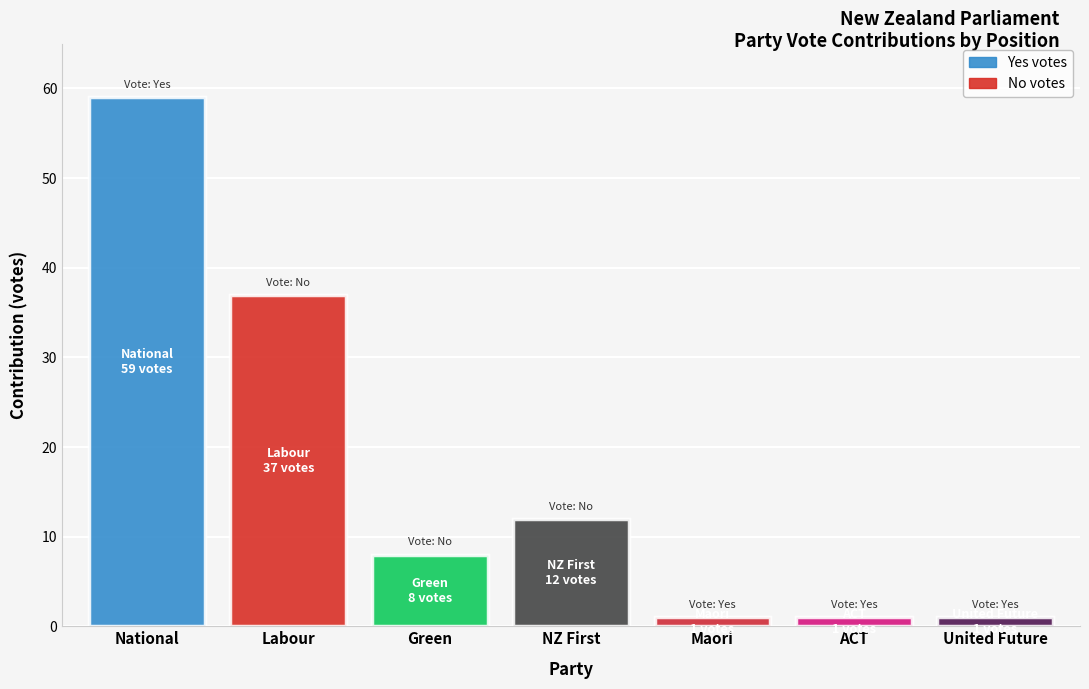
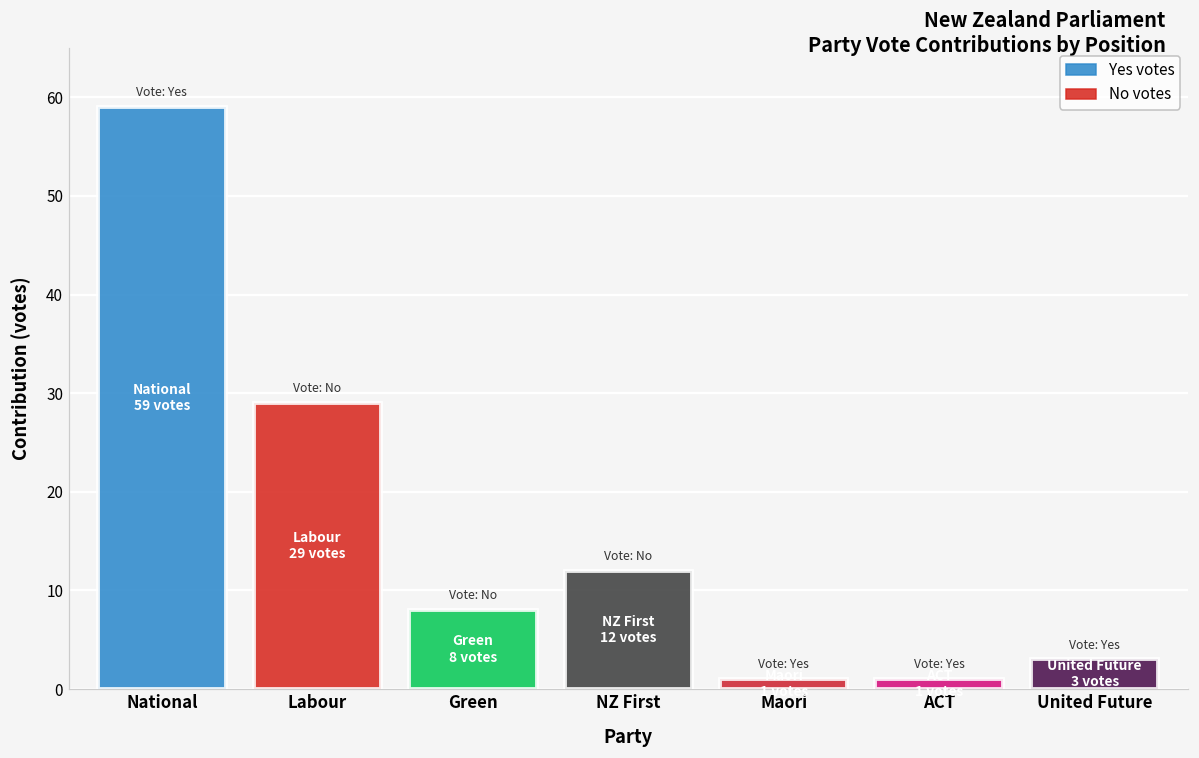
  {
    "National": 59,
-   "Labour": 37,
+   "Labour": 29,
    "Green": 8,
    "NZ First": 12,
-   "United Future": 1
+   "United Future": 3
  }
